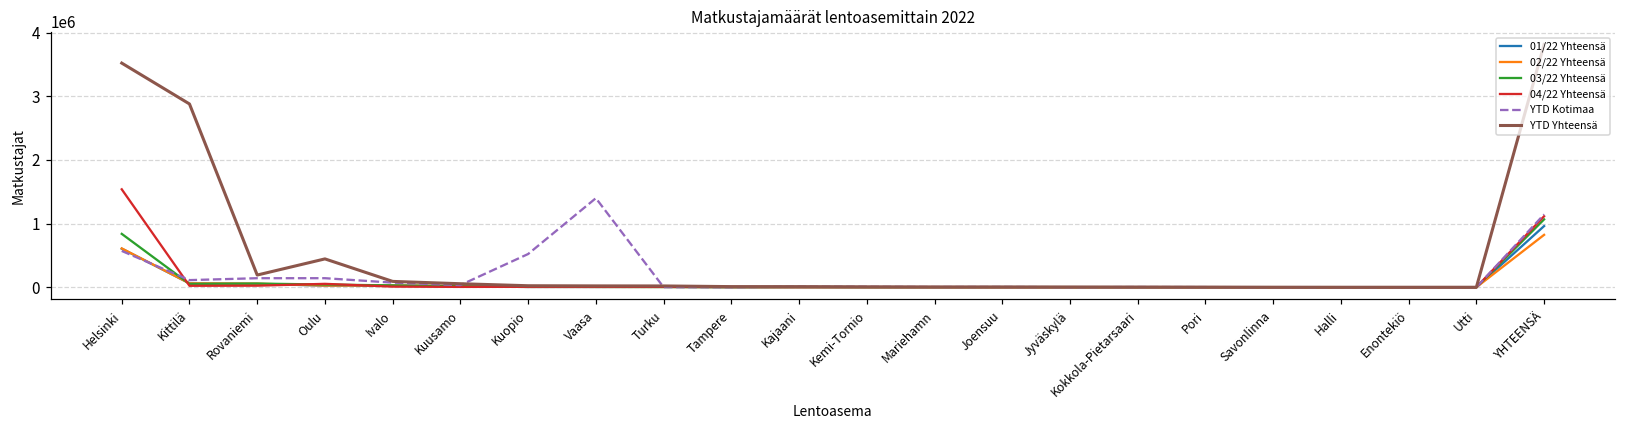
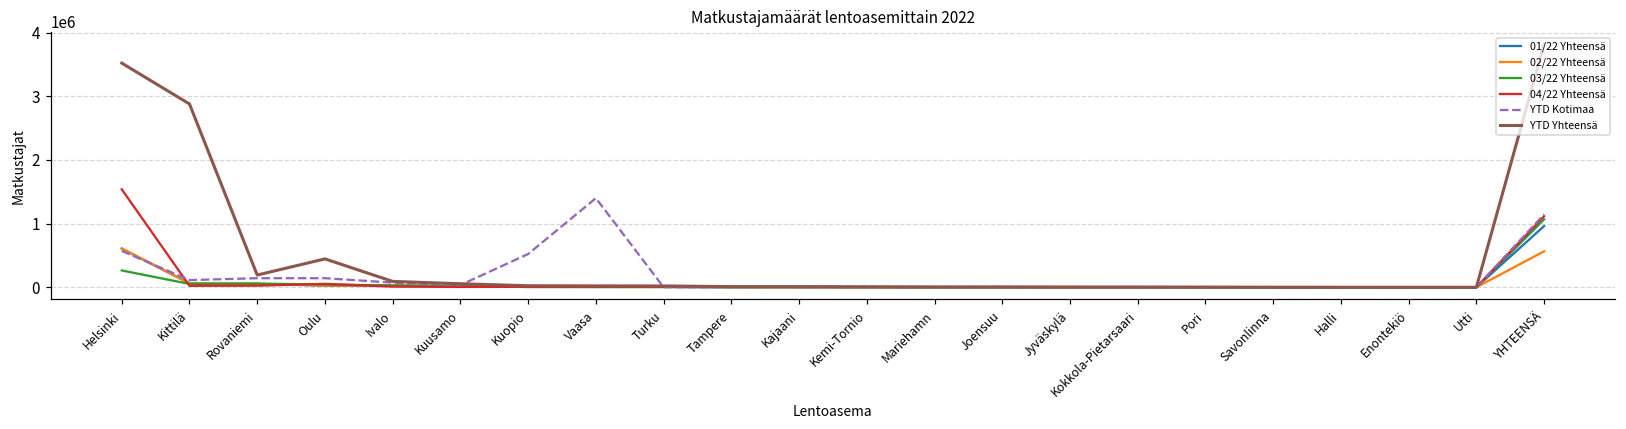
  {
    "01/22 Yhteensä": {
      "YHTEENSÄ": 1000000
    },
    "02/22 Yhteensä": {
-     "YHTEENSÄ": 800000
+     "YHTEENSÄ": 600000
    },
    "03/22 Yhteensä": {
-     "Helsinki": 800000,
+     "Helsinki": 300000,
      "YHTEENSÄ": 1100000
    },
    "04/22 Yhteensä": {
      "Helsinki": 1500000
    },
    "YTD Kotimaa": {
      "Kittilä": 100000,
      "Rovaniemi": 100000,
      "Oulu": 100000,
      "Kuopio": 500000,
      "Vaasa": 1400000
    },
    "YTD Yhteensä": {
      "Helsinki": 3500000,
      "Kittilä": 2900000,
      "Rovaniemi": 200000,
      "Oulu": 400000
    }
  }
